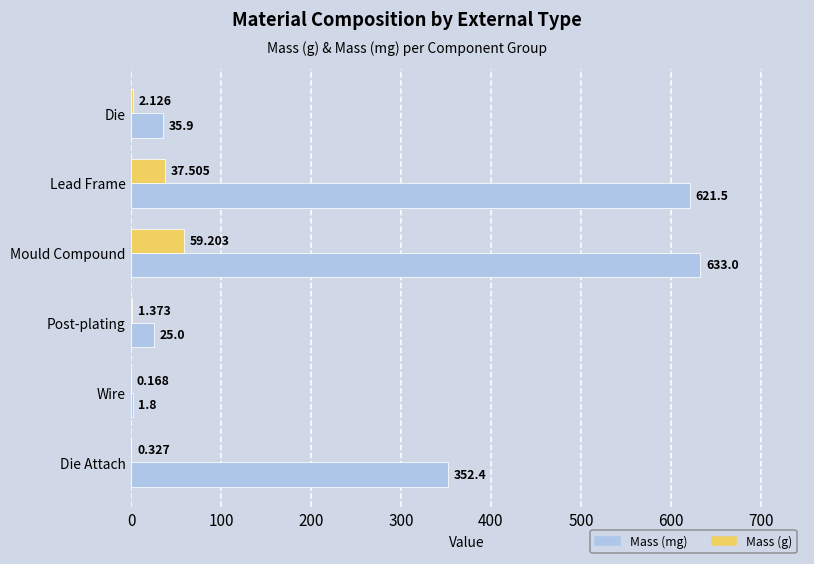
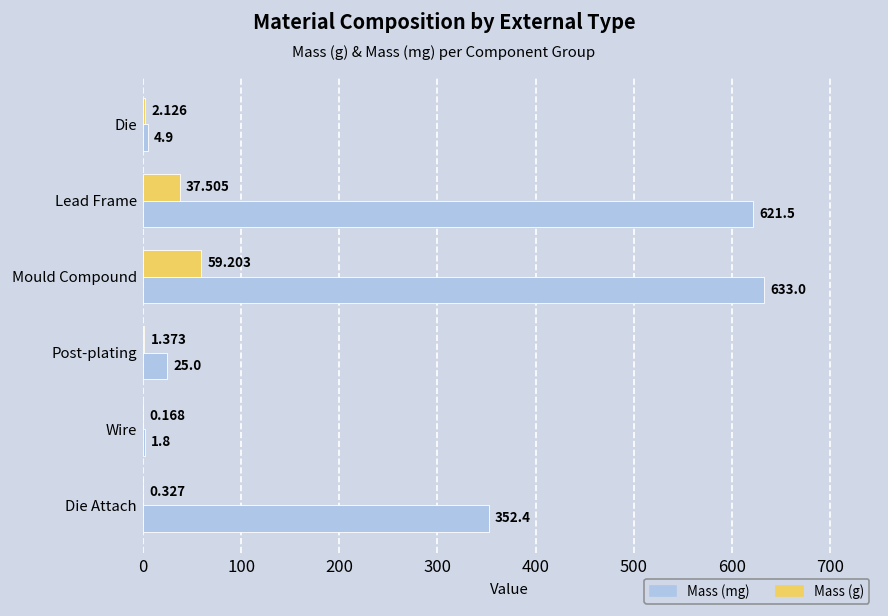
  {
    "Mass (mg)": {
-     "Die": 35.9,
+     "Die": 4.9,
      "Lead Frame": 621.5,
      "Mould Compound": 633.0,
      "Post-plating": 25.0,
      "Wire": 1.8,
      "Die Attach": 352.4
    },
    "Mass (g)": {
      "Die": 2.126,
      "Lead Frame": 37.505,
      "Mould Compound": 59.203,
      "Post-plating": 1.373,
      "Wire": 0.168,
      "Die Attach": 0.327
    }
  }
